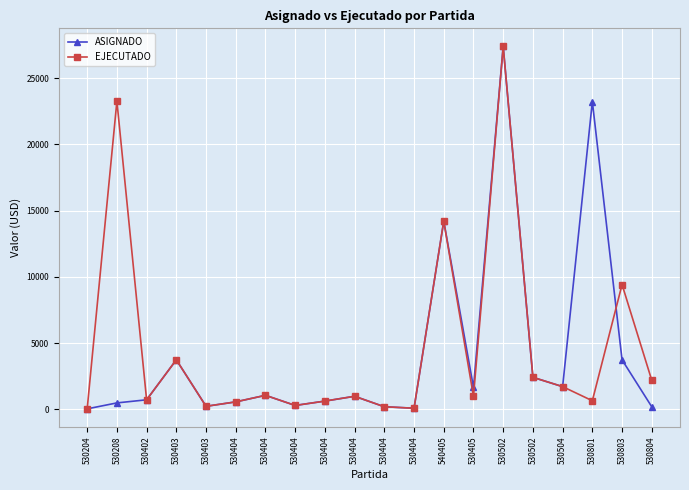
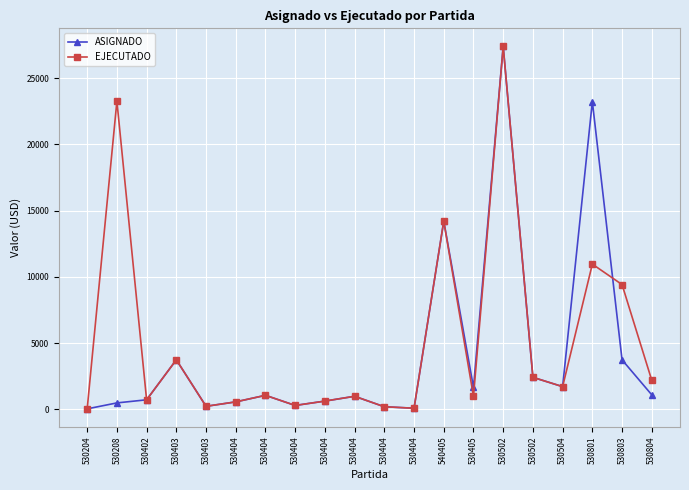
  {
    "ASIGNADO": {
      "530208": 500,
      "530405": 1600,
      "530801": 23200,
      "530803": 3700,
-     "530804": 200
+     "530804": 1100
    },
    "EJECUTADO": {
      "530208": 23300,
      "530405": 1000,
-     "530801": 600,
+     "530801": 11000,
      "530803": 9400,
      "530804": 2200
    }
  }
